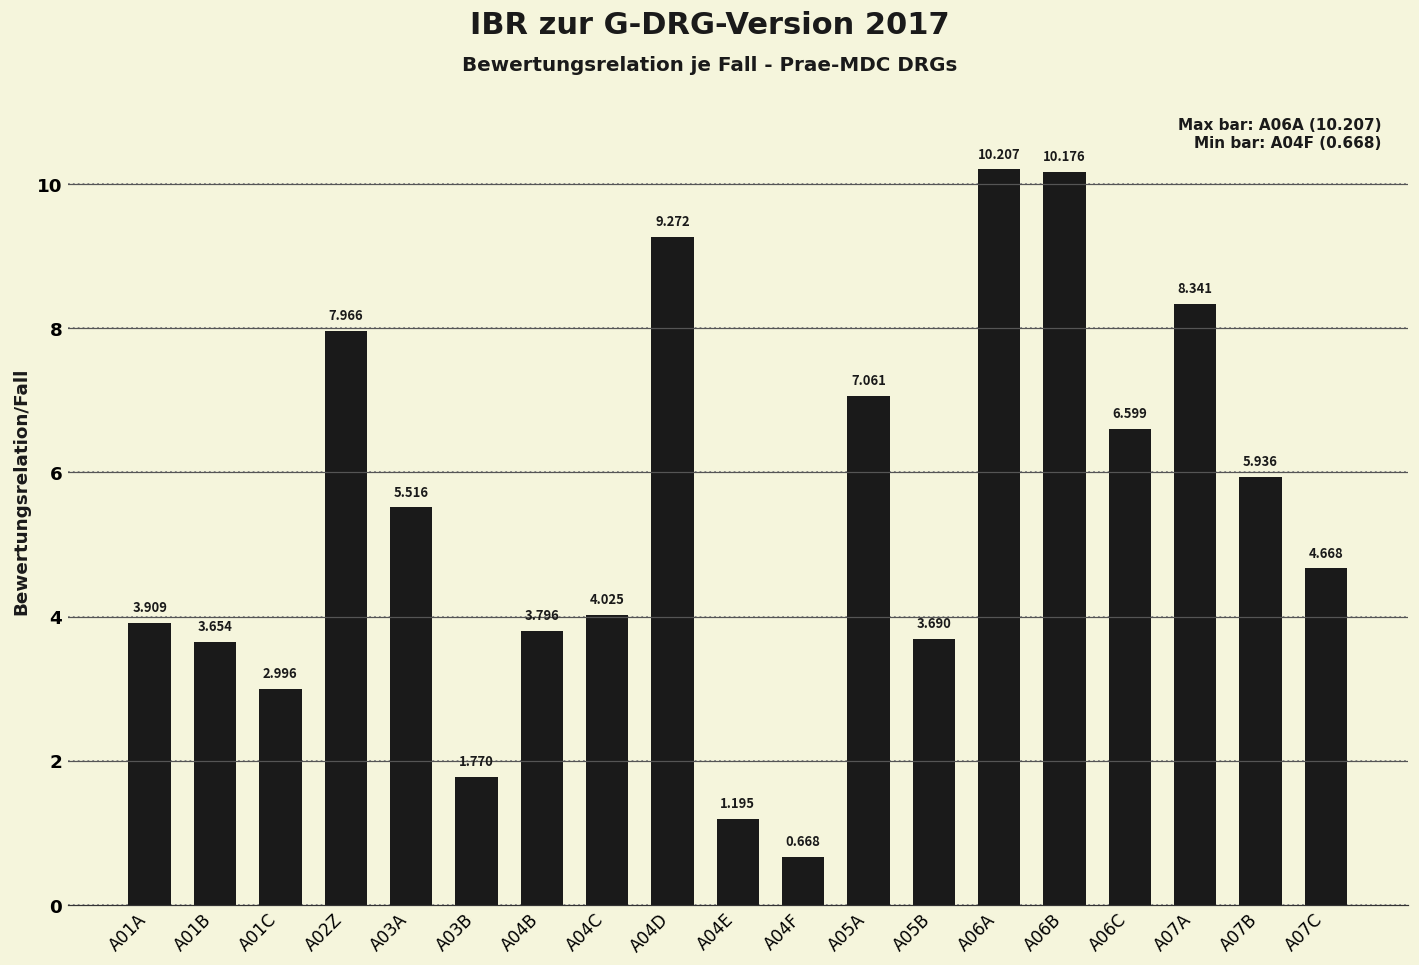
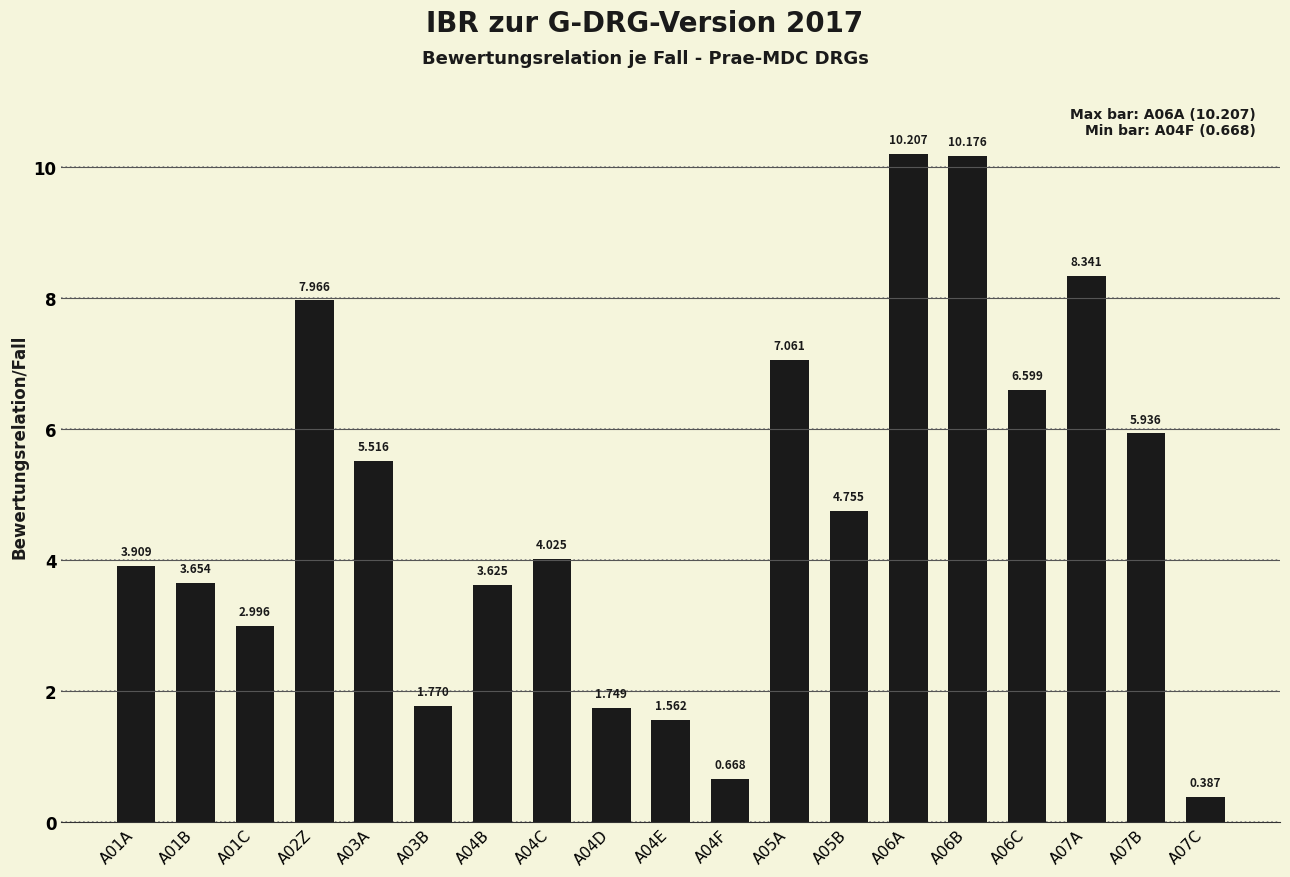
  {
    "A01A": 3.909,
    "A01B": 3.654,
    "A01C": 2.996,
    "A02Z": 7.966,
    "A03A": 5.516,
    "A03B": 1.770,
-   "A04B": 3.796,
+   "A04B": 3.625,
    "A04C": 4.025,
-   "A04D": 9.272,
-   "A04E": 1.195,
+   "A04D": 1.749,
+   "A04E": 1.562,
    "A04F": 0.668,
    "A05A": 7.061,
-   "A05B": 3.690,
+   "A05B": 4.755,
    "A06A": 10.207,
    "A06B": 10.176,
    "A06C": 6.599,
    "A07A": 8.341,
    "A07B": 5.936,
-   "A07C": 4.668
+   "A07C": 0.387
  }
